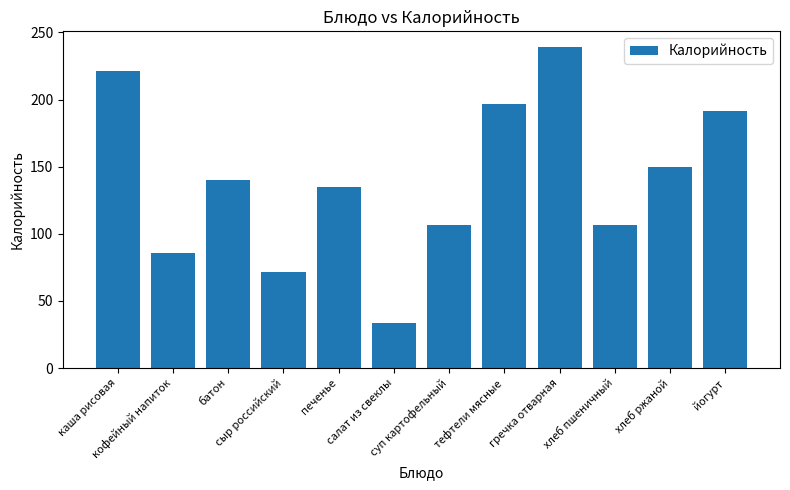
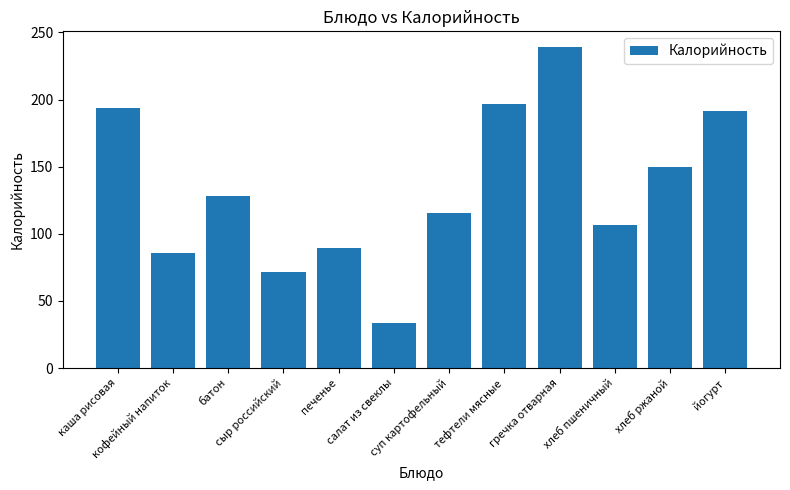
  {
-   "каша рисовая": 221,
+   "каша рисовая": 194,
    "кофейный напиток": 86,
-   "батон": 140,
+   "батон": 129,
    "сыр российский": 72,
-   "печенье": 135,
+   "печенье": 89,
    "салат из свеклы": 34,
-   "суп картофельный": 106,
+   "суп картофельный": 116,
    "тефтели мясные": 196,
    "гречка отварная": 239,
    "хлеб пшеничный": 107,
    "хлеб ржаной": 150,
    "йогурт": 191
  }
